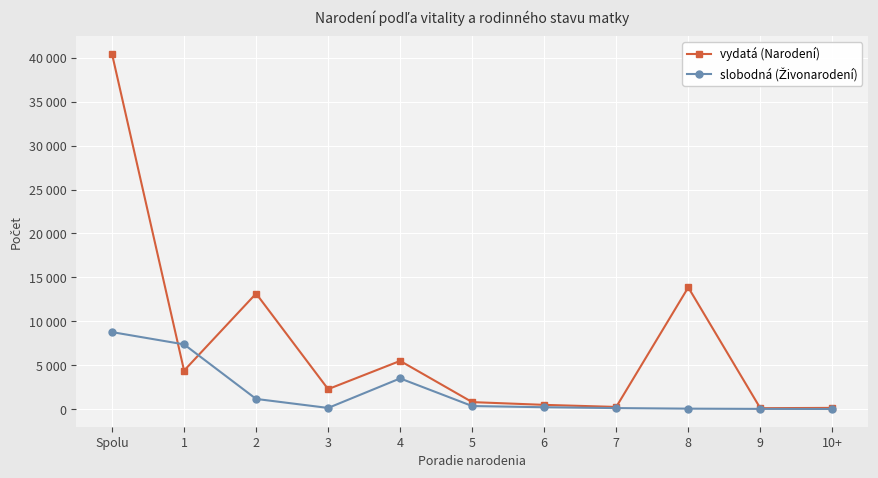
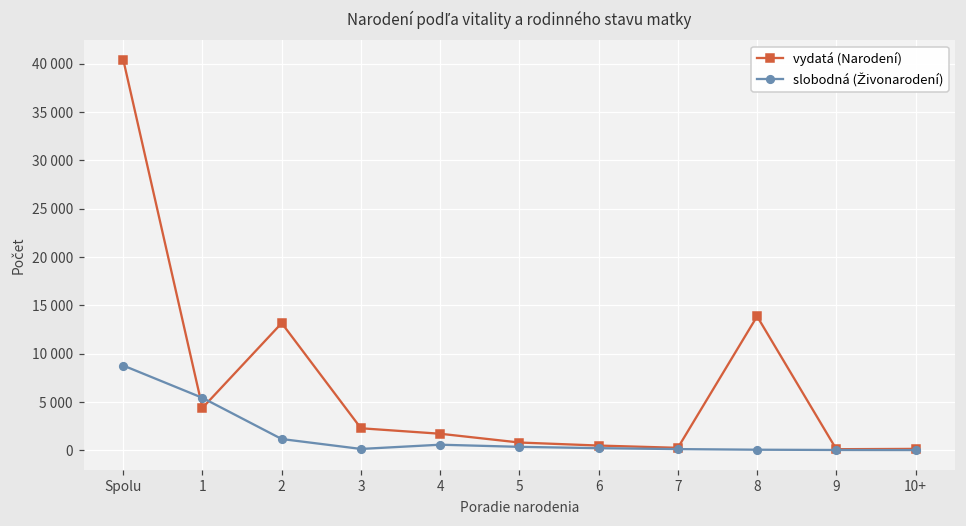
  {
    "vydatá (Narodení)": {
      "Spolu": 40000,
      "1": 4000,
      "2": 13000,
      "3": 2000,
-     "4": 6000,
+     "4": 2000,
      "5": 1000,
      "8": 14000
    },
    "slobodná (Živonarodení)": {
      "Spolu": 9000,
-     "1": 7000,
+     "1": 5000,
      "2": 1000,
      "3": 0,
-     "4": 4000,
+     "4": 1000,
      "5": 0,
      "8": 0
    }
  }
